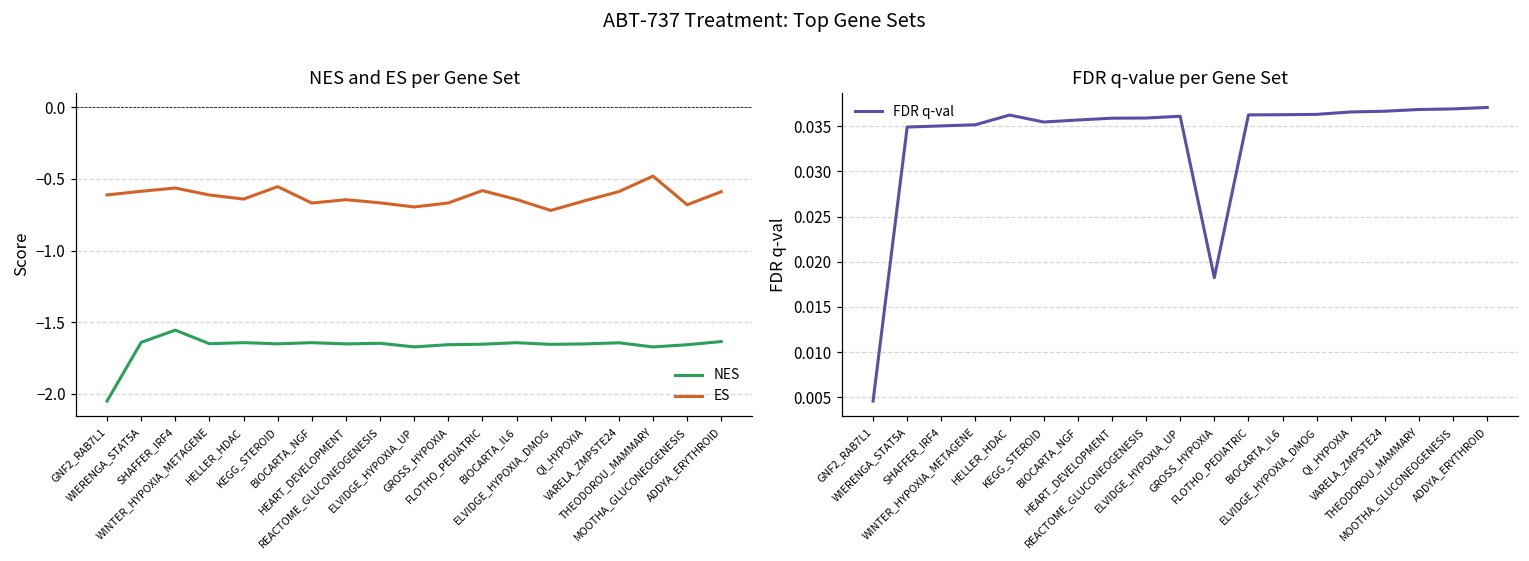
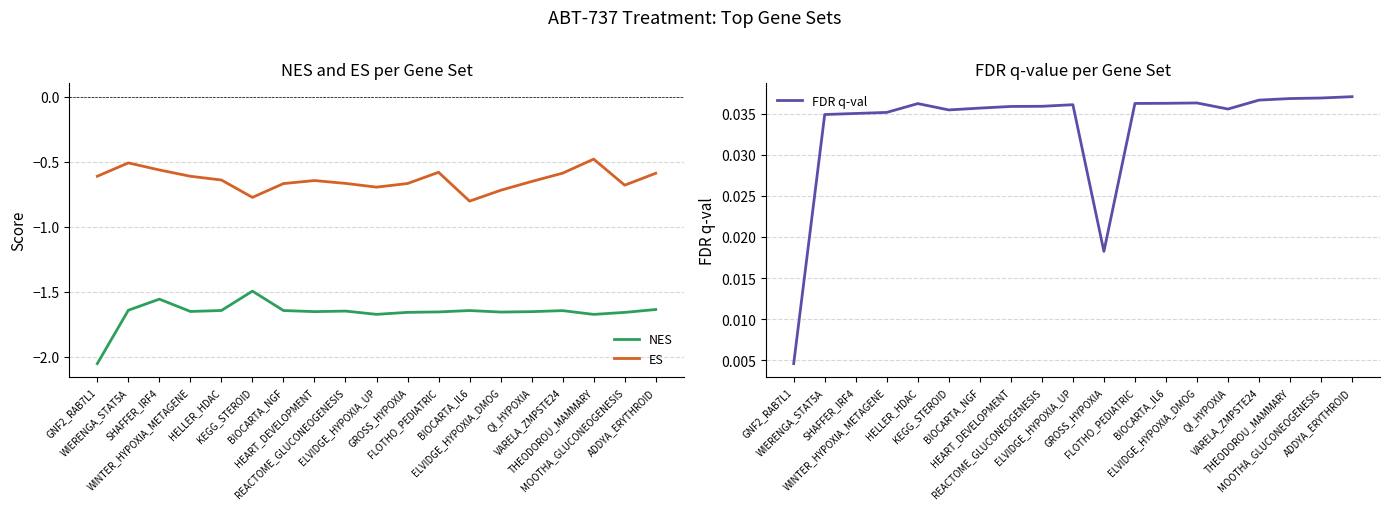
  {
    "NES and ES per Gene Set": {
      "NES": {
        "GNF2_RAB7L1": -2.05,
        "WIERENGA_STAT5A": -1.64,
        "SHAFFER_IRF4": -1.56,
        "WINTER_HYPOXIA_METAGENE": -1.65,
        "HELLER_HDAC": -1.64,
-       "KEGG_STEROID": -1.65,
+       "KEGG_STEROID": -1.49,
        "BIOCARTA_NGF": -1.64,
        "HEART_DEVELOPMENT": -1.65,
        "REACTOME_GLUCONEOGENESIS": -1.65,
        "ELVIDGE_HYPOXIA_UP": -1.67,
        "GROSS_HYPOXIA": -1.66,
        "FLOTHO_PEDIATRIC": -1.65,
        "BIOCARTA_IL6": -1.64,
        "ELVIDGE_HYPOXIA_DMOG": -1.66,
        "QI_HYPOXIA": -1.65,
        "VARELA_ZMPSTE24": -1.64,
        "THEODOROU_MAMMARY": -1.67,
        "MOOTHA_GLUCONEOGENESIS": -1.66,
        "ADDYA_ERYTHROID": -1.64
      },
      "ES": {
        "GNF2_RAB7L1": -0.61,
-       "WIERENGA_STAT5A": -0.59,
+       "WIERENGA_STAT5A": -0.51,
        "SHAFFER_IRF4": -0.56,
        "WINTER_HYPOXIA_METAGENE": -0.61,
        "HELLER_HDAC": -0.64,
-       "KEGG_STEROID": -0.55,
+       "KEGG_STEROID": -0.77,
        "BIOCARTA_NGF": -0.67,
        "HEART_DEVELOPMENT": -0.64,
        "REACTOME_GLUCONEOGENESIS": -0.67,
        "ELVIDGE_HYPOXIA_UP": -0.70,
        "GROSS_HYPOXIA": -0.67,
        "FLOTHO_PEDIATRIC": -0.58,
-       "BIOCARTA_IL6": -0.64,
+       "BIOCARTA_IL6": -0.80,
        "ELVIDGE_HYPOXIA_DMOG": -0.72,
        "QI_HYPOXIA": -0.65,
        "VARELA_ZMPSTE24": -0.59,
        "THEODOROU_MAMMARY": -0.48,
        "MOOTHA_GLUCONEOGENESIS": -0.68,
        "ADDYA_ERYTHROID": -0.59
      }
    },
    "FDR q-value per Gene Set": {
      "GNF2_RAB7L1": 0.005,
      "WIERENGA_STAT5A": 0.035,
      "SHAFFER_IRF4": 0.035,
      "WINTER_HYPOXIA_METAGENE": 0.035,
      "HELLER_HDAC": 0.036,
      "KEGG_STEROID": 0.035,
      "BIOCARTA_NGF": 0.036,
      "HEART_DEVELOPMENT": 0.036,
      "REACTOME_GLUCONEOGENESIS": 0.036,
      "ELVIDGE_HYPOXIA_UP": 0.036,
      "GROSS_HYPOXIA": 0.018,
      "FLOTHO_PEDIATRIC": 0.036,
      "BIOCARTA_IL6": 0.036,
      "ELVIDGE_HYPOXIA_DMOG": 0.036,
-     "QI_HYPOXIA": 0.037,
+     "QI_HYPOXIA": 0.036,
      "VARELA_ZMPSTE24": 0.037,
      "THEODOROU_MAMMARY": 0.037,
      "MOOTHA_GLUCONEOGENESIS": 0.037,
      "ADDYA_ERYTHROID": 0.037
    }
  }
